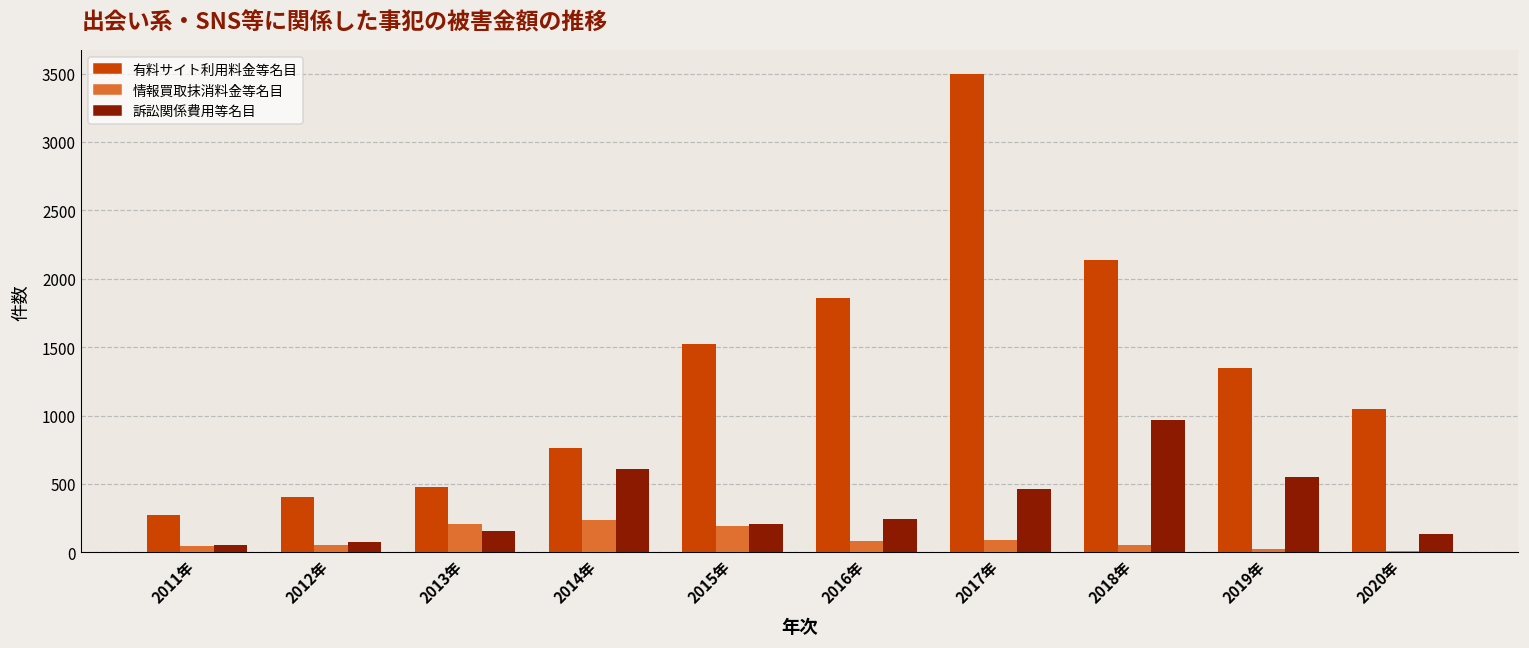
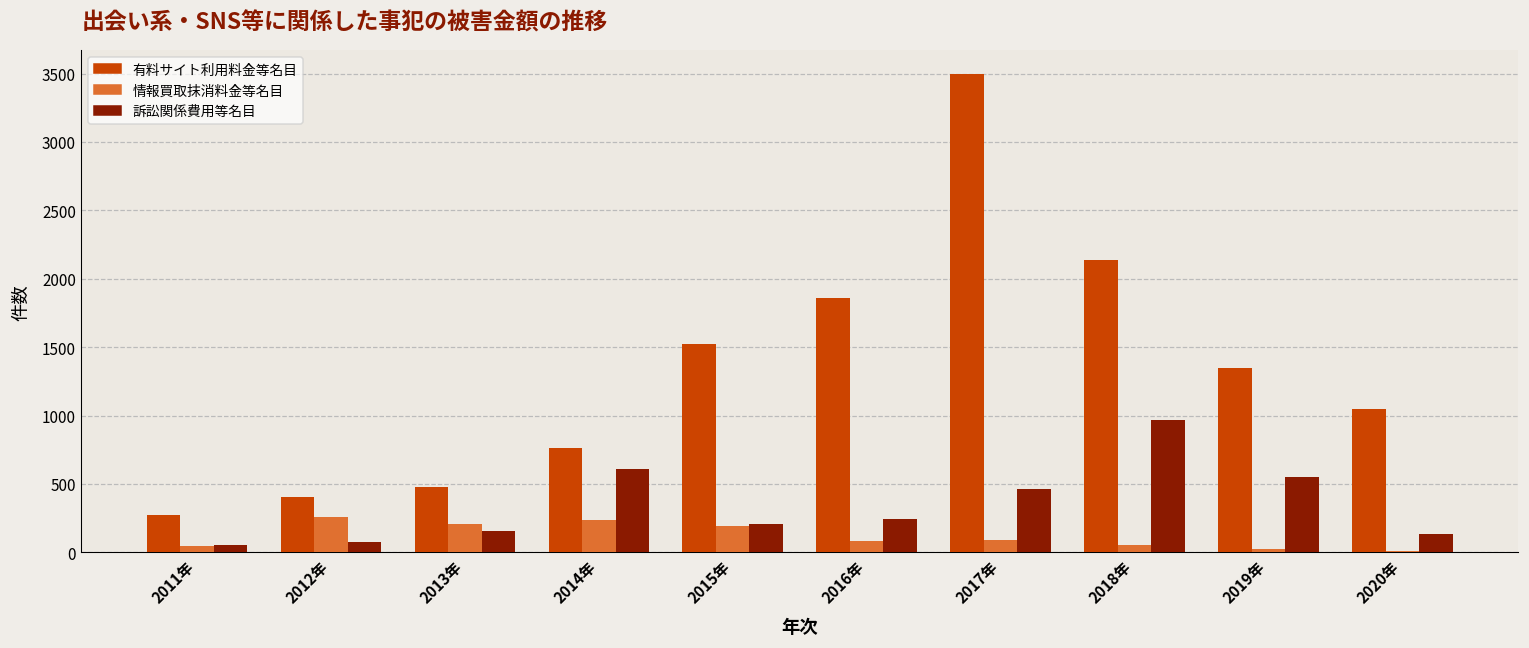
  {
    "有料サイト利用料金等名目": {
      "2011年": 270,
      "2012年": 400,
      "2013年": 480,
      "2014年": 760,
      "2015年": 1520,
      "2016年": 1860,
      "2017年": 3500,
      "2018年": 2140,
      "2019年": 1350,
      "2020年": 1050
    },
    "情報買取抹消料金等名目": {
      "2011年": 50,
-     "2012年": 50,
+     "2012年": 260,
      "2013年": 210,
      "2014年": 240,
      "2015年": 190,
      "2016年": 80,
      "2017年": 90,
      "2018年": 50,
      "2019年": 30
    },
    "訴訟関係費用等名目": {
      "2011年": 50,
      "2012年": 80,
      "2013年": 150,
      "2014年": 610,
      "2015年": 210,
      "2016年": 250,
      "2017年": 460,
      "2018年": 970,
      "2019年": 550,
      "2020年": 130
    }
  }
